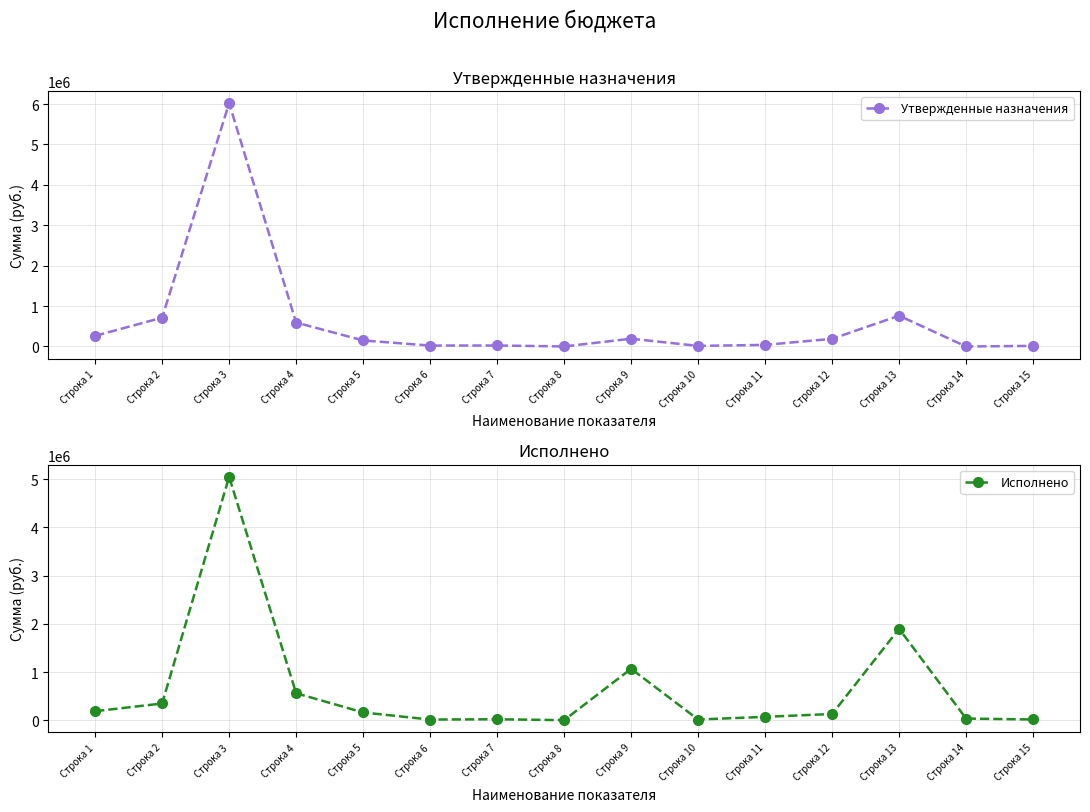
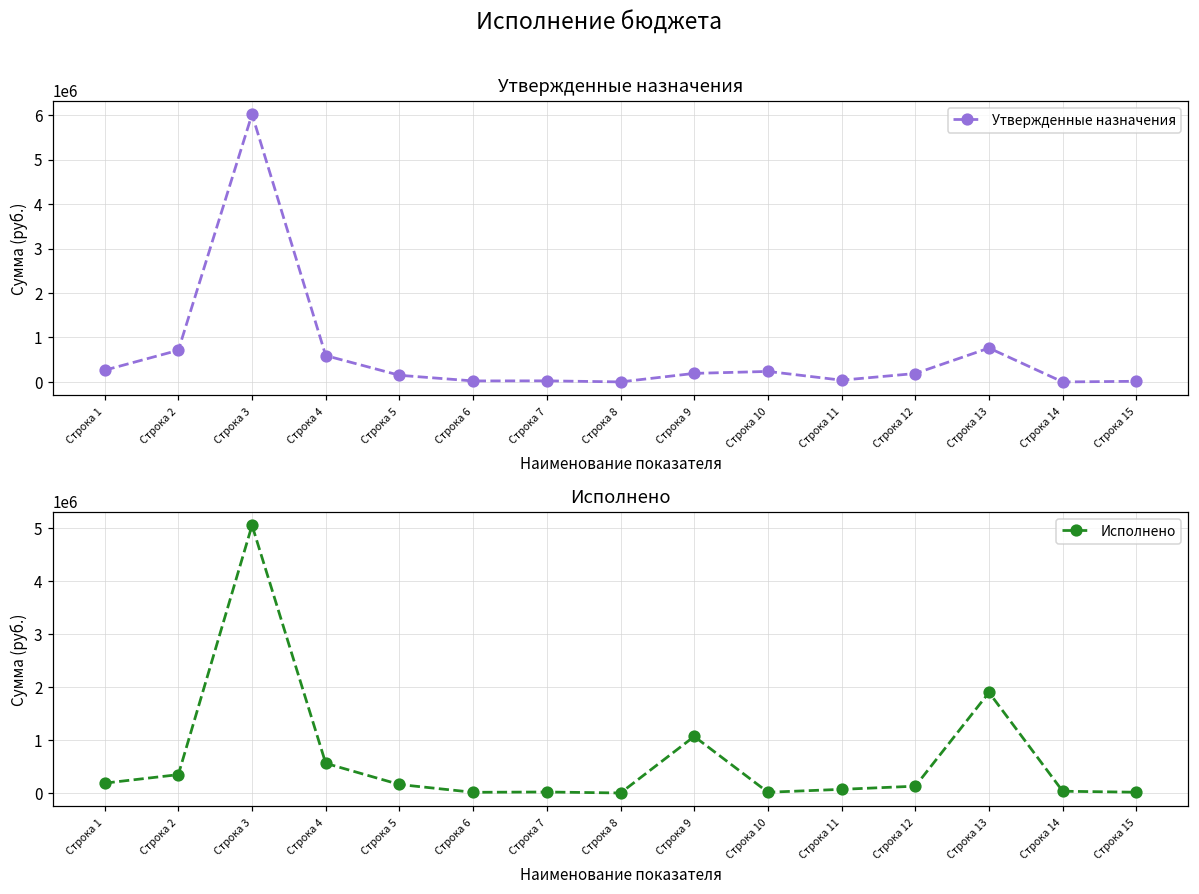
  {
    "Утвержденные назначения": {
      "Строка 1": 300000,
      "Строка 2": 700000,
      "Строка 3": 6000000,
      "Строка 4": 600000,
      "Строка 5": 200000,
      "Строка 6": 0,
      "Строка 7": 0,
      "Строка 8": 0,
      "Строка 9": 200000,
-     "Строка 10": 0,
+     "Строка 10": 200000,
      "Строка 11": 0,
      "Строка 12": 200000,
      "Строка 13": 800000,
      "Строка 14": 0,
      "Строка 15": 0
    },
    "Исполнено": {
      "Строка 1": 200000,
      "Строка 2": 300000,
      "Строка 3": 5100000,
      "Строка 4": 600000,
      "Строка 5": 200000,
      "Строка 6": 0,
      "Строка 7": 0,
      "Строка 8": 0,
      "Строка 9": 1100000,
      "Строка 10": 0,
      "Строка 11": 100000,
      "Строка 12": 100000,
      "Строка 13": 1900000,
      "Строка 14": 0,
      "Строка 15": 0
    }
  }
